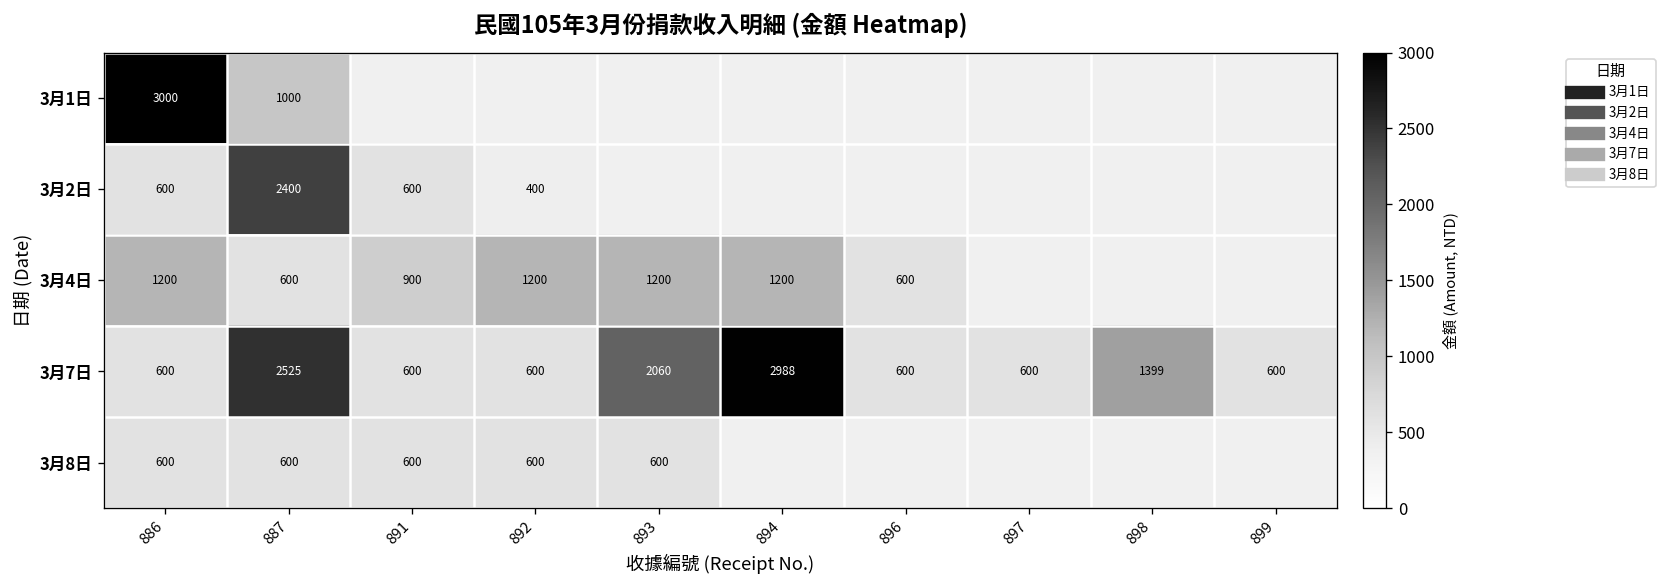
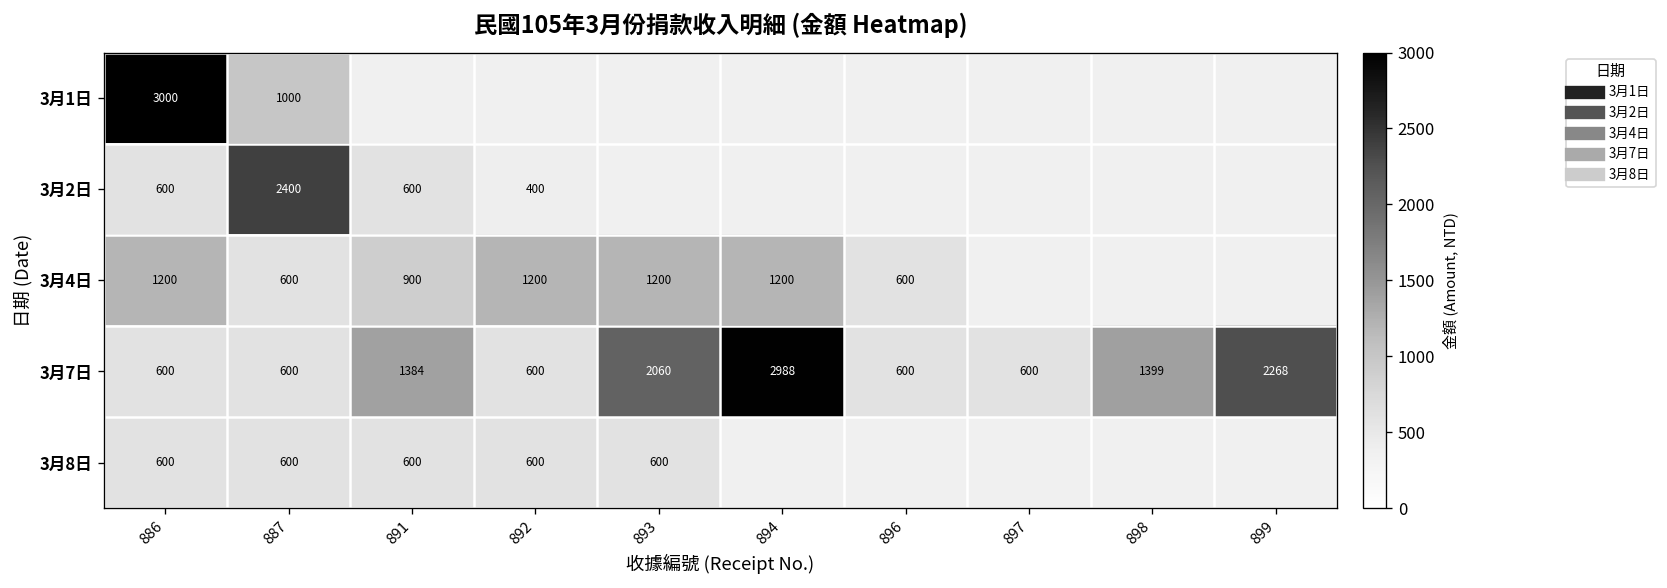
  {
    "3月1日": {
      "886": 3000,
      "887": 1000
    },
    "3月2日": {
      "886": 600,
      "887": 2400,
      "891": 600,
      "892": 400
    },
    "3月4日": {
      "886": 1200,
      "887": 600,
      "891": 900,
      "892": 1200,
      "893": 1200,
      "894": 1200,
      "896": 600
    },
    "3月7日": {
      "886": 600,
-     "887": 2525,
-     "891": 600,
+     "887": 600,
+     "891": 1384,
      "892": 600,
      "893": 2060,
      "894": 2988,
      "896": 600,
      "897": 600,
      "898": 1399,
-     "899": 600
+     "899": 2268
    },
    "3月8日": {
      "886": 600,
      "887": 600,
      "891": 600,
      "892": 600,
      "893": 600
    }
  }
